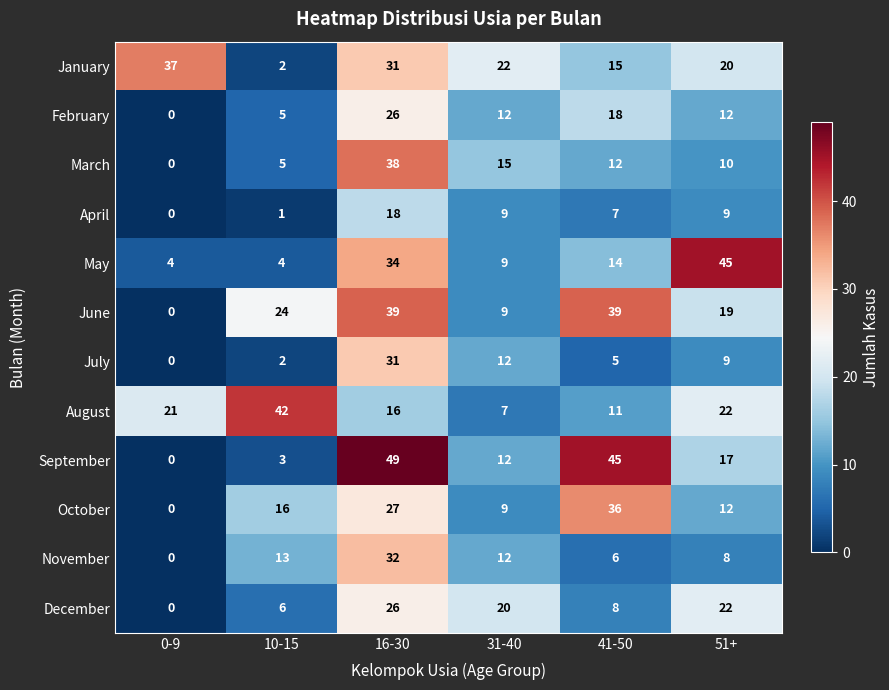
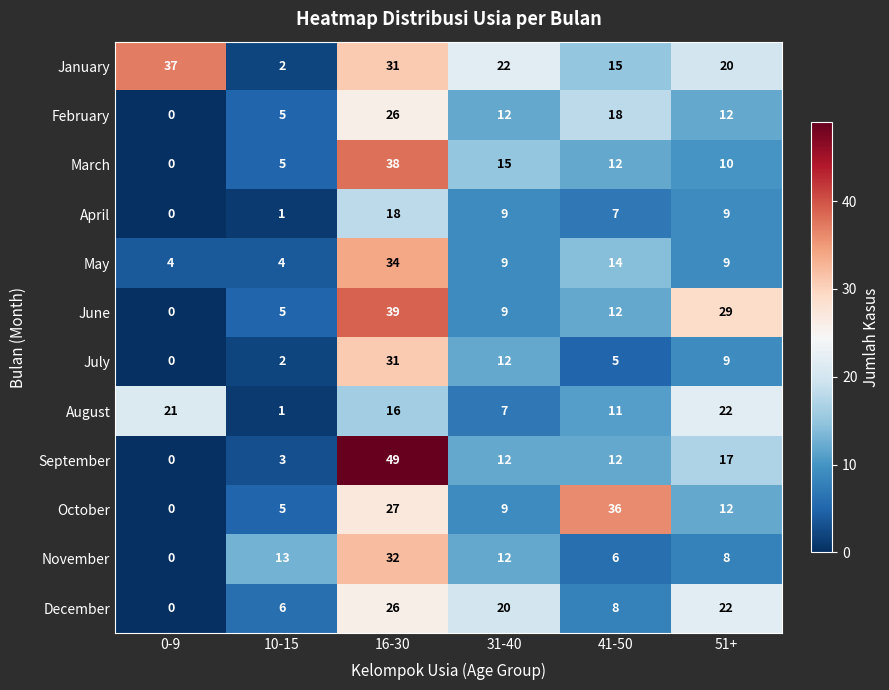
  {
    "January": {
      "0-9": 37,
      "10-15": 2,
      "16-30": 31,
      "31-40": 22,
      "41-50": 15,
      "51+": 20
    },
    "February": {
      "0-9": 0,
      "10-15": 5,
      "16-30": 26,
      "31-40": 12,
      "41-50": 18,
      "51+": 12
    },
    "March": {
      "0-9": 0,
      "10-15": 5,
      "16-30": 38,
      "31-40": 15,
      "41-50": 12,
      "51+": 10
    },
    "April": {
      "0-9": 0,
      "10-15": 1,
      "16-30": 18,
      "31-40": 9,
      "41-50": 7,
      "51+": 9
    },
    "May": {
      "0-9": 4,
      "10-15": 4,
      "16-30": 34,
      "31-40": 9,
      "41-50": 14,
-     "51+": 45
+     "51+": 9
    },
    "June": {
      "0-9": 0,
-     "10-15": 24,
+     "10-15": 5,
      "16-30": 39,
      "31-40": 9,
-     "41-50": 39,
-     "51+": 19
+     "41-50": 12,
+     "51+": 29
    },
    "July": {
      "0-9": 0,
      "10-15": 2,
      "16-30": 31,
      "31-40": 12,
      "41-50": 5,
      "51+": 9
    },
    "August": {
      "0-9": 21,
-     "10-15": 42,
+     "10-15": 1,
      "16-30": 16,
      "31-40": 7,
      "41-50": 11,
      "51+": 22
    },
    "September": {
      "0-9": 0,
      "10-15": 3,
      "16-30": 49,
      "31-40": 12,
-     "41-50": 45,
+     "41-50": 12,
      "51+": 17
    },
    "October": {
      "0-9": 0,
-     "10-15": 16,
+     "10-15": 5,
      "16-30": 27,
      "31-40": 9,
      "41-50": 36,
      "51+": 12
    },
    "November": {
      "0-9": 0,
      "10-15": 13,
      "16-30": 32,
      "31-40": 12,
      "41-50": 6,
      "51+": 8
    },
    "December": {
      "0-9": 0,
      "10-15": 6,
      "16-30": 26,
      "31-40": 20,
      "41-50": 8,
      "51+": 22
    }
  }
